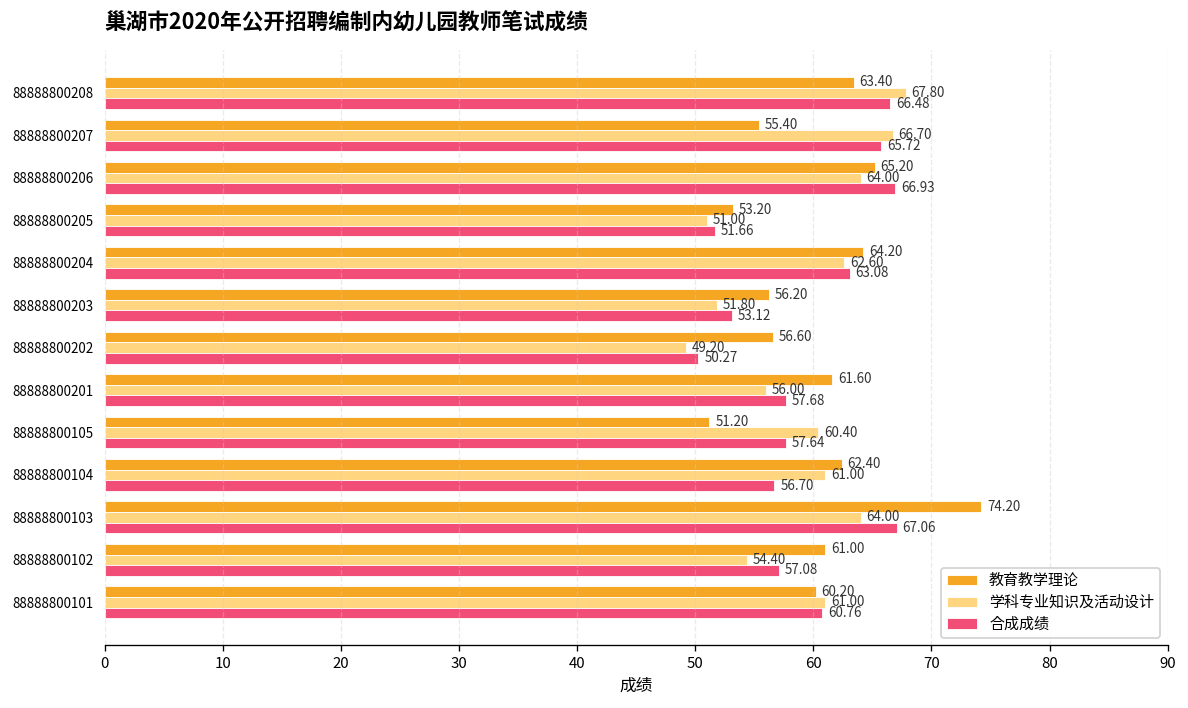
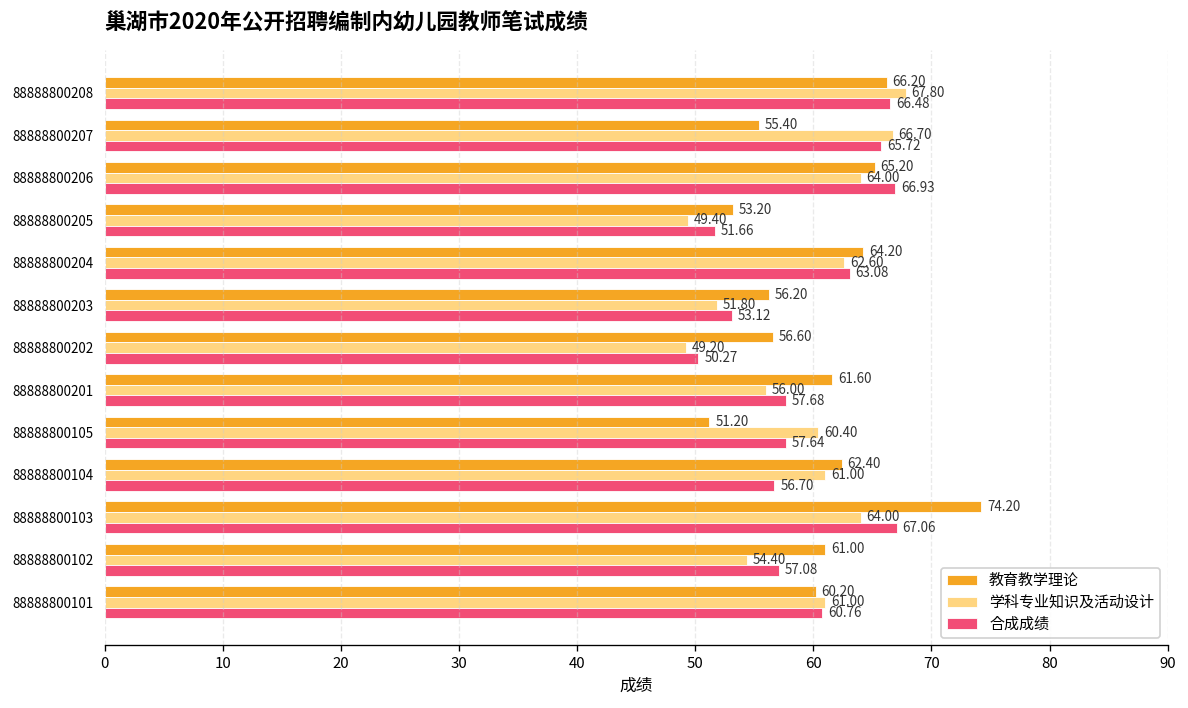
  {
    "教育教学理论": {
-     "88888800208": 63.40,
+     "88888800208": 66.20,
      "88888800207": 55.40,
      "88888800206": 65.20,
      "88888800205": 53.20,
      "88888800204": 64.20,
      "88888800203": 56.20,
      "88888800202": 56.60,
      "88888800201": 61.60,
      "88888800105": 51.20,
      "88888800104": 62.40,
      "88888800103": 74.20,
      "88888800102": 61.00,
      "88888800101": 60.20
    },
    "学科专业知识及活动设计": {
      "88888800208": 67.80,
      "88888800207": 66.70,
      "88888800206": 64.00,
-     "88888800205": 51.00,
+     "88888800205": 49.40,
      "88888800204": 62.60,
      "88888800203": 51.80,
      "88888800202": 49.20,
      "88888800201": 56.00,
      "88888800105": 60.40,
      "88888800104": 61.00,
      "88888800103": 64.00,
      "88888800102": 54.40,
      "88888800101": 61.00
    },
    "合成成绩": {
      "88888800208": 66.48,
      "88888800207": 65.72,
      "88888800206": 66.93,
      "88888800205": 51.66,
      "88888800204": 63.08,
      "88888800203": 53.12,
      "88888800202": 50.27,
      "88888800201": 57.68,
      "88888800105": 57.64,
      "88888800104": 56.70,
      "88888800103": 67.06,
      "88888800102": 57.08,
      "88888800101": 60.76
    }
  }
